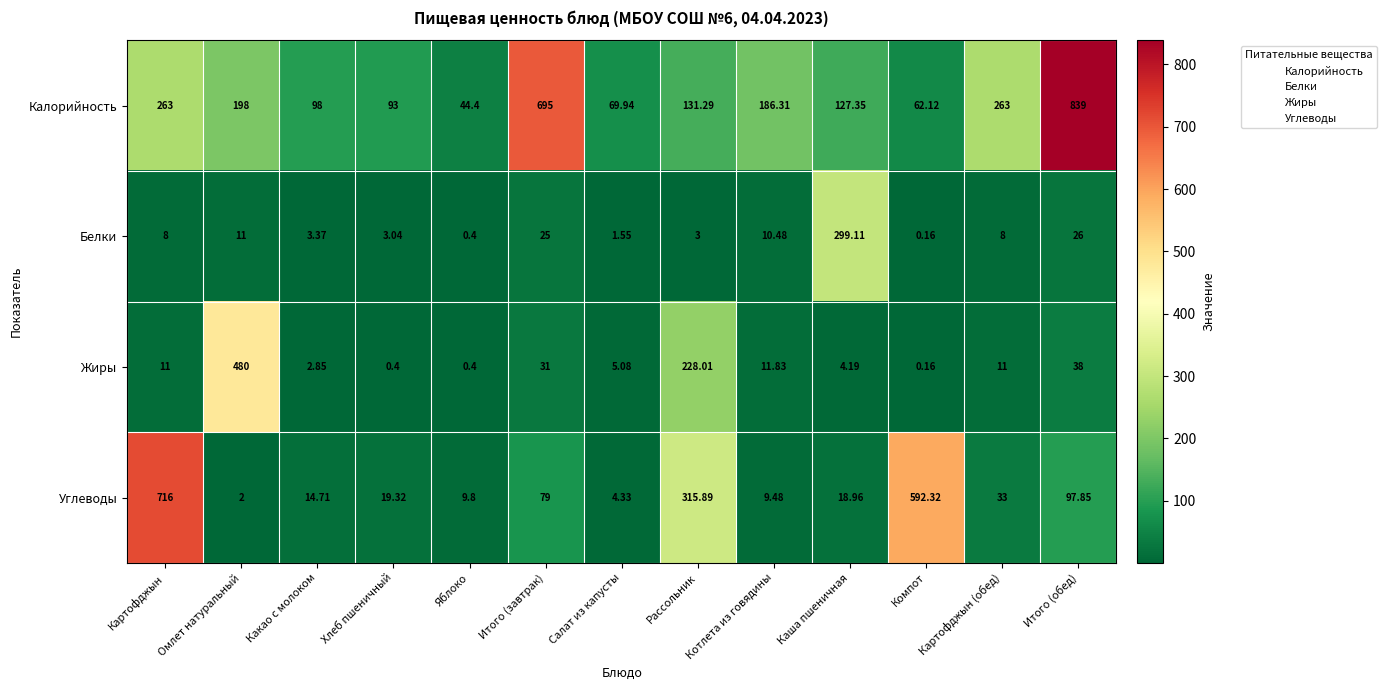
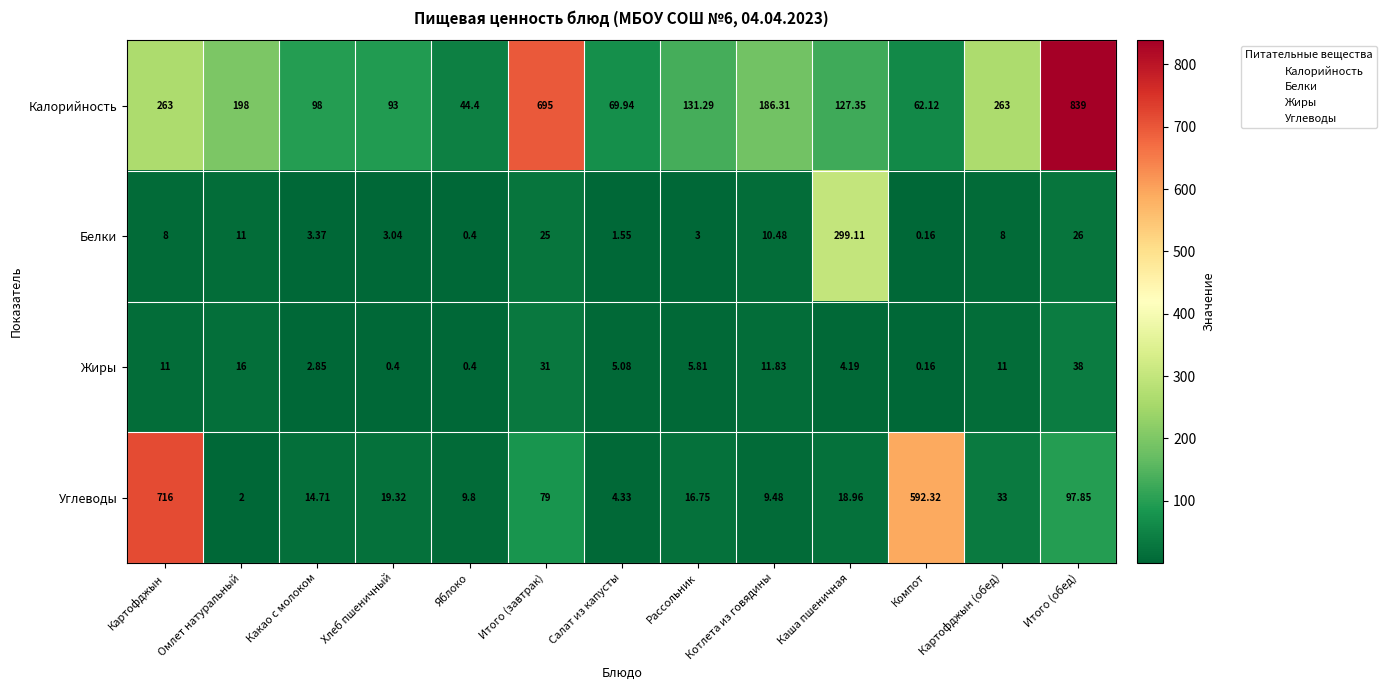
  {
    "Калорийность": {
      "Картофджын": 263,
      "Омлет натуральный": 198,
      "Какао с молоком": 98,
      "Хлеб пшеничный": 93,
      "Яблоко": 44.4,
      "Итого (завтрак)": 695,
      "Салат из капусты": 69.94,
      "Рассольник": 131.29,
      "Котлета из говядины": 186.31,
      "Каша пшеничная": 127.35,
      "Компот": 62.12,
      "Картофджын (обед)": 263,
      "Итого (обед)": 839
    },
    "Белки": {
      "Картофджын": 8,
      "Омлет натуральный": 11,
      "Какао с молоком": 3.37,
      "Хлеб пшеничный": 3.04,
      "Яблоко": 0.4,
      "Итого (завтрак)": 25,
      "Салат из капусты": 1.55,
      "Рассольник": 3,
      "Котлета из говядины": 10.48,
      "Каша пшеничная": 299.11,
      "Компот": 0.16,
      "Картофджын (обед)": 8,
      "Итого (обед)": 26
    },
    "Жиры": {
      "Картофджын": 11,
-     "Омлет натуральный": 480,
+     "Омлет натуральный": 16,
      "Какао с молоком": 2.85,
      "Хлеб пшеничный": 0.4,
      "Яблоко": 0.4,
      "Итого (завтрак)": 31,
      "Салат из капусты": 5.08,
-     "Рассольник": 228.01,
+     "Рассольник": 5.81,
      "Котлета из говядины": 11.83,
      "Каша пшеничная": 4.19,
      "Компот": 0.16,
      "Картофджын (обед)": 11,
      "Итого (обед)": 38
    },
    "Углеводы": {
      "Картофджын": 716,
      "Омлет натуральный": 2,
      "Какао с молоком": 14.71,
      "Хлеб пшеничный": 19.32,
      "Яблоко": 9.8,
      "Итого (завтрак)": 79,
      "Салат из капусты": 4.33,
-     "Рассольник": 315.89,
+     "Рассольник": 16.75,
      "Котлета из говядины": 9.48,
      "Каша пшеничная": 18.96,
      "Компот": 592.32,
      "Картофджын (обед)": 33,
      "Итого (обед)": 97.85
    }
  }
